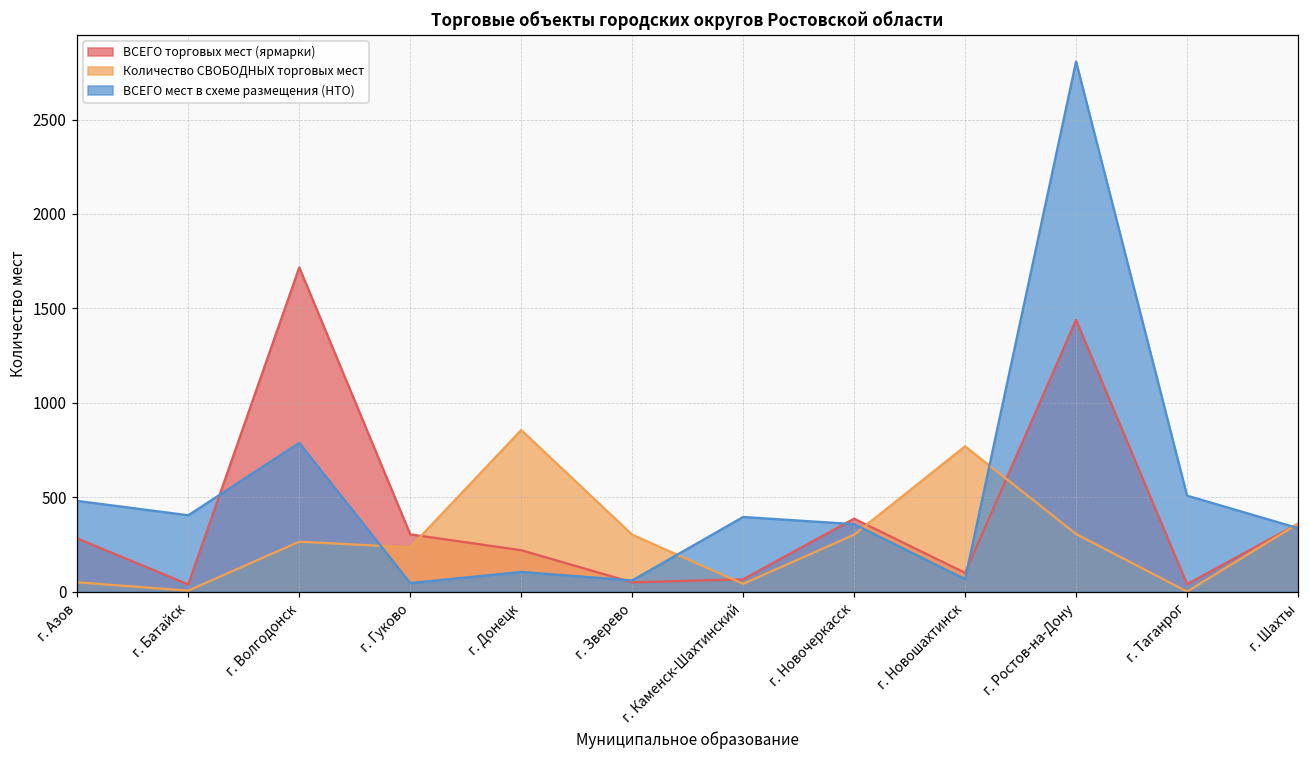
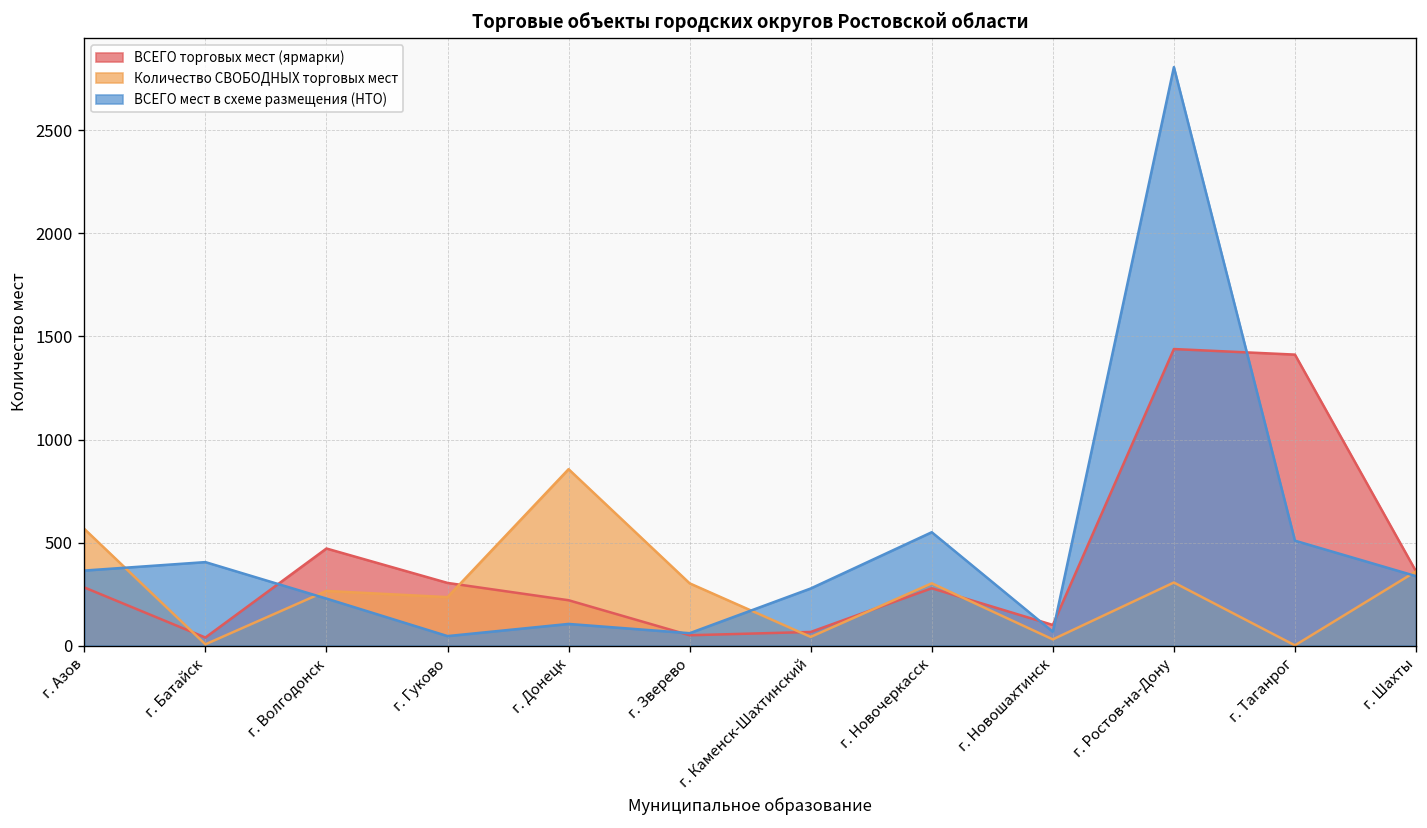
  {
    "ВСЕГО торговых мест (ярмарки)": {
      "г. Азов": 280,
      "г. Батайск": 40,
-     "г. Волгодонск": 1720,
+     "г. Волгодонск": 470,
      "г. Гуково": 300,
      "г. Донецк": 220,
      "г. Каменск-Шахтинский": 70,
-     "г. Новочеркасск": 390,
+     "г. Новочеркасск": 280,
      "г. Новошахтинск": 100,
      "г. Ростов-на-Дону": 1440,
-     "г. Таганрог": 40
+     "г. Таганрог": 1410
    },
    "Количество СВОБОДНЫХ торговых мест": {
-     "г. Азов": 50,
+     "г. Азов": 570,
      "г. Батайск": 10,
      "г. Волгодонск": 270,
      "г. Гуково": 240,
      "г. Донецк": 860,
      "г. Зверево": 300,
      "г. Каменск-Шахтинский": 40,
      "г. Новочеркасск": 300,
-     "г. Новошахтинск": 770,
+     "г. Новошахтинск": 30,
      "г. Ростов-на-Дону": 310,
      "г. Таганрог": 0
    },
    "ВСЕГО мест в схеме размещения (НТО)": {
-     "г. Азов": 480,
+     "г. Азов": 360,
      "г. Батайск": 410,
-     "г. Волгодонск": 790,
+     "г. Волгодонск": 230,
      "г. Гуково": 50,
      "г. Донецк": 110,
-     "г. Каменск-Шахтинский": 400,
-     "г. Новочеркасск": 360,
+     "г. Каменск-Шахтинский": 280,
+     "г. Новочеркасск": 550,
      "г. Новошахтинск": 70,
      "г. Ростов-на-Дону": 2810,
      "г. Таганрог": 510,
      "г. Шахты": 340
    }
  }
